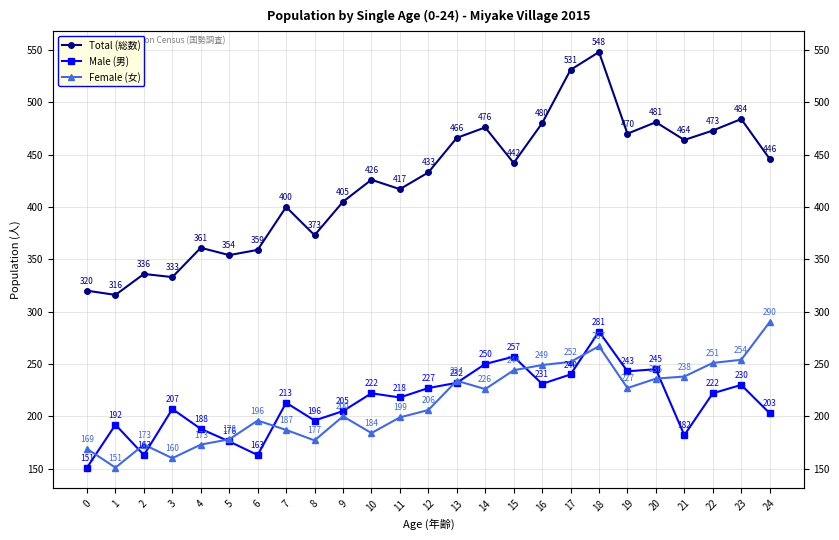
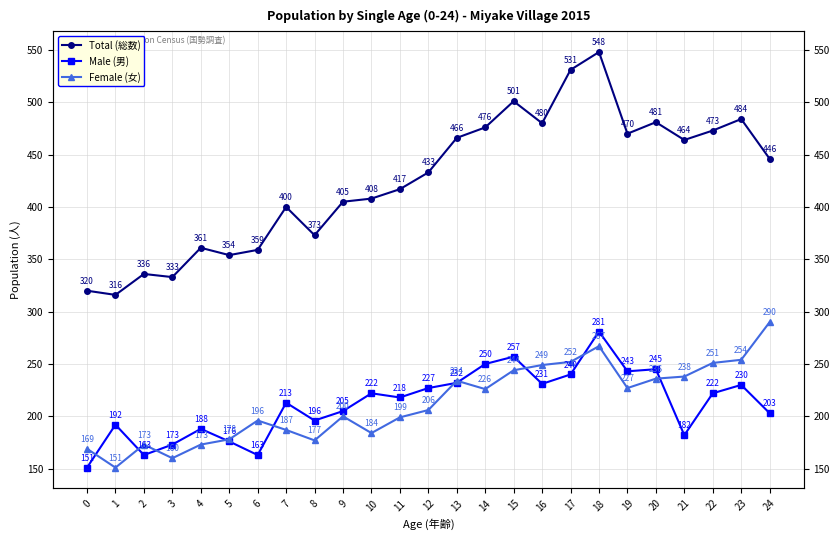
  {
    "Total (総数)": {
      "0": 320,
      "1": 316,
      "2": 336,
      "3": 333,
      "4": 361,
      "5": 354,
      "6": 359,
      "7": 400,
      "8": 373,
      "9": 405,
-     "10": 426,
+     "10": 408,
      "11": 417,
      "12": 433,
      "13": 466,
      "14": 476,
-     "15": 442,
+     "15": 501,
      "16": 480,
      "17": 531,
      "18": 548,
      "19": 470,
      "20": 481,
      "21": 464,
      "22": 473,
      "23": 484,
      "24": 446
    },
    "Male (男)": {
      "0": 151,
      "1": 192,
-     "3": 207,
+     "3": 173,
      "4": 188,
      "6": 163,
      "7": 213,
      "8": 196,
      "10": 222,
      "11": 218,
      "12": 227,
      "14": 250,
      "15": 257,
      "16": 231,
      "18": 281,
      "19": 243,
      "20": 245,
      "21": 182,
      "22": 222,
      "23": 230,
      "24": 203
    },
    "Female (女)": {
      "0": 169,
      "1": 151,
      "2": 173,
      "3": 160,
      "6": 196,
      "7": 187,
      "8": 177,
      "10": 184,
      "11": 199,
      "12": 206,
      "14": 226,
      "16": 249,
      "17": 252,
      "19": 227,
      "21": 238,
      "22": 251,
      "23": 254,
      "24": 290
    }
  }
